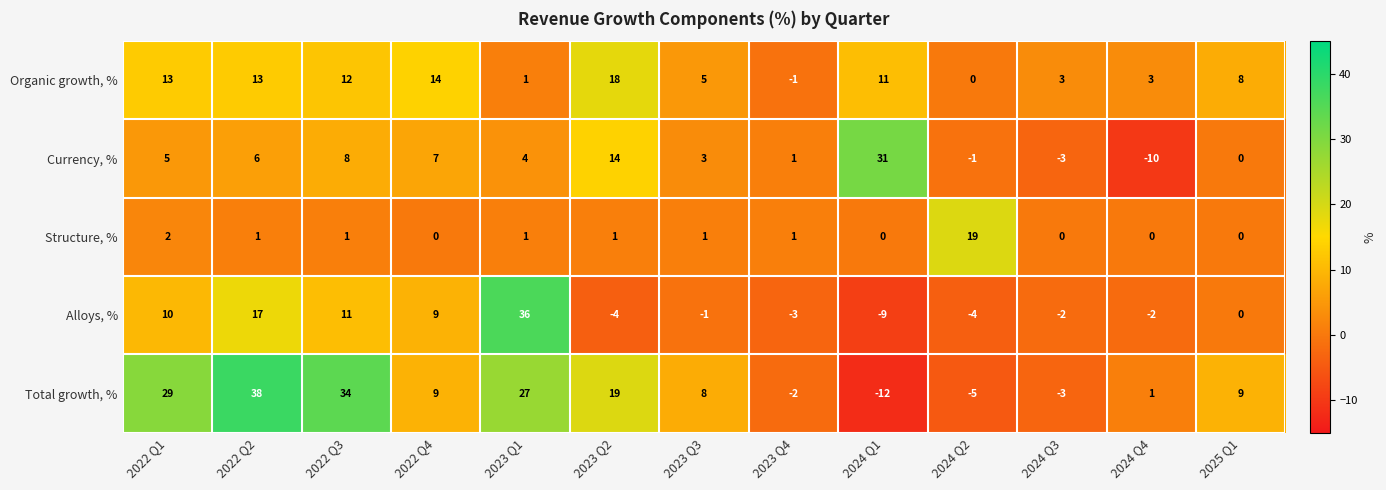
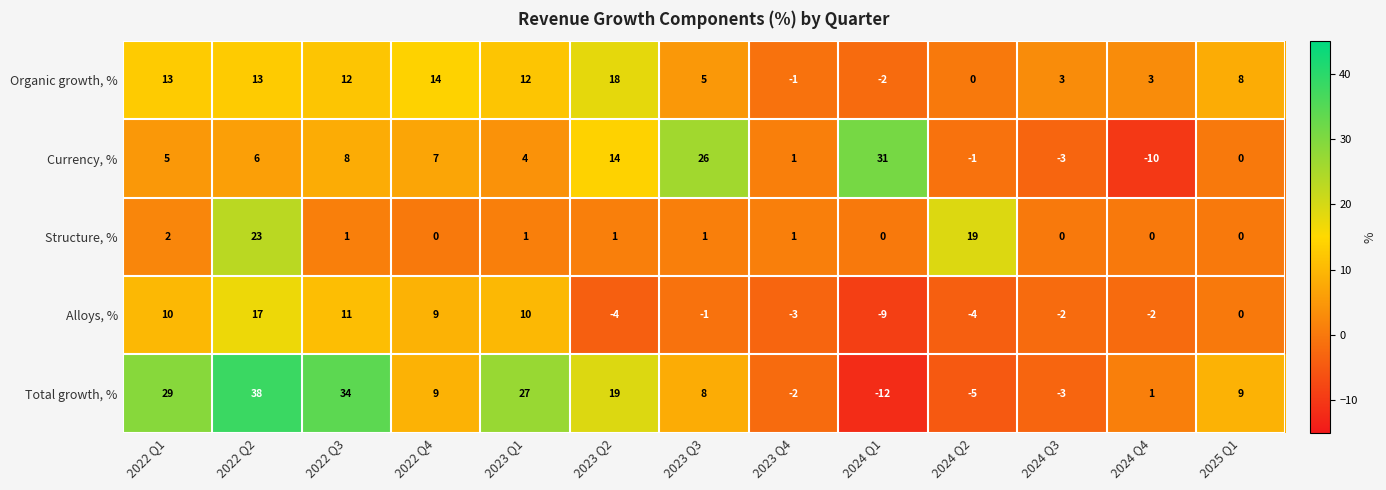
  {
    "Organic growth, %": {
      "2022 Q1": 13,
      "2022 Q2": 13,
      "2022 Q3": 12,
      "2022 Q4": 14,
-     "2023 Q1": 1,
+     "2023 Q1": 12,
      "2023 Q2": 18,
      "2023 Q3": 5,
      "2023 Q4": -1,
-     "2024 Q1": 11,
+     "2024 Q1": -2,
      "2024 Q2": 0,
      "2024 Q3": 3,
      "2024 Q4": 3,
      "2025 Q1": 8
    },
    "Currency, %": {
      "2022 Q1": 5,
      "2022 Q2": 6,
      "2022 Q3": 8,
      "2022 Q4": 7,
      "2023 Q1": 4,
      "2023 Q2": 14,
-     "2023 Q3": 3,
+     "2023 Q3": 26,
      "2023 Q4": 1,
      "2024 Q1": 31,
      "2024 Q2": -1,
      "2024 Q3": -3,
      "2024 Q4": -10,
      "2025 Q1": 0
    },
    "Structure, %": {
      "2022 Q1": 2,
-     "2022 Q2": 1,
+     "2022 Q2": 23,
      "2022 Q3": 1,
      "2022 Q4": 0,
      "2023 Q1": 1,
      "2023 Q2": 1,
      "2023 Q3": 1,
      "2023 Q4": 1,
      "2024 Q1": 0,
      "2024 Q2": 19,
      "2024 Q3": 0,
      "2024 Q4": 0,
      "2025 Q1": 0
    },
    "Alloys, %": {
      "2022 Q1": 10,
      "2022 Q2": 17,
      "2022 Q3": 11,
      "2022 Q4": 9,
-     "2023 Q1": 36,
+     "2023 Q1": 10,
      "2023 Q2": -4,
      "2023 Q3": -1,
      "2023 Q4": -3,
      "2024 Q1": -9,
      "2024 Q2": -4,
      "2024 Q3": -2,
      "2024 Q4": -2,
      "2025 Q1": 0
    },
    "Total growth, %": {
      "2022 Q1": 29,
      "2022 Q2": 38,
      "2022 Q3": 34,
      "2022 Q4": 9,
      "2023 Q1": 27,
      "2023 Q2": 19,
      "2023 Q3": 8,
      "2023 Q4": -2,
      "2024 Q1": -12,
      "2024 Q2": -5,
      "2024 Q3": -3,
      "2024 Q4": 1,
      "2025 Q1": 9
    }
  }
